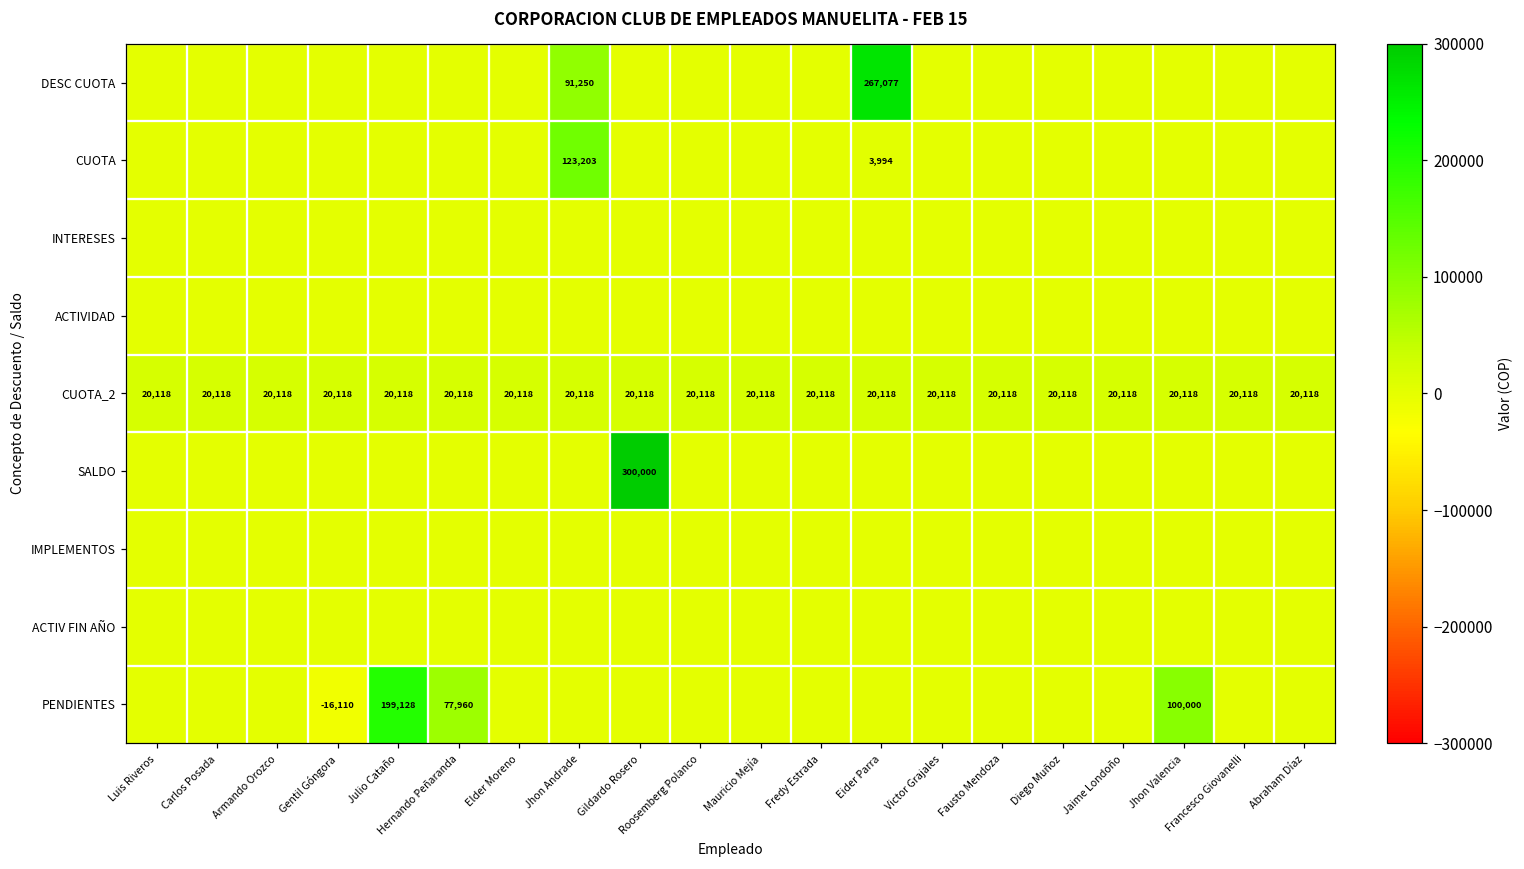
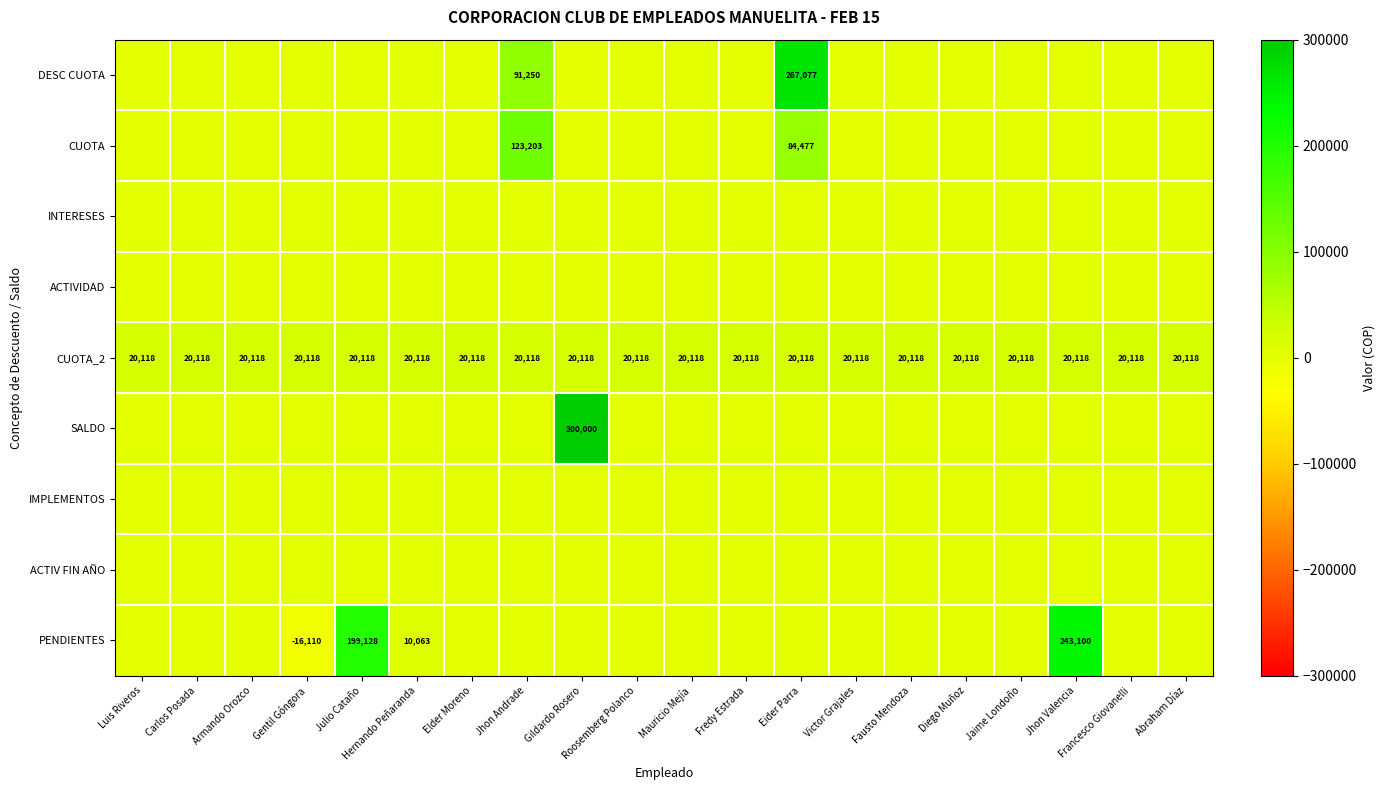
  {
    "DESC CUOTA": {
      "Jhon Andrade": "91,250",
      "Eider Parra": "267,077"
    },
    "CUOTA": {
      "Jhon Andrade": "123,203",
-     "Eider Parra": "3,994"
+     "Eider Parra": "84,477"
    },
    "CUOTA_2": {
      "Luis Riveros": "20,118",
      "Carlos Posada": "20,118",
      "Armando Orozco": "20,118",
      "Gentil Góngora": "20,118",
      "Julio Cataño": "20,118",
      "Hernando Peñaranda": "20,118",
      "Elder Moreno": "20,118",
      "Jhon Andrade": "20,118",
      "Gildardo Rosero": "20,118",
      "Roosemberg Polanco": "20,118",
      "Mauricio Mejía": "20,118",
      "Fredy Estrada": "20,118",
      "Eider Parra": "20,118",
      "Victor Grajales": "20,118",
      "Fausto Mendoza": "20,118",
      "Diego Muñoz": "20,118",
      "Jaime Londoño": "20,118",
      "Jhon Valencia": "20,118",
      "Francesco Giovanelli": "20,118",
      "Abraham Díaz": "20,118"
    },
    "SALDO": {
      "Gildardo Rosero": "300,000"
    },
    "PENDIENTES": {
      "Gentil Góngora": "-16,110",
      "Julio Cataño": "199,128",
-     "Hernando Peñaranda": "77,960",
-     "Jhon Valencia": "100,000"
+     "Hernando Peñaranda": "10,063",
+     "Jhon Valencia": "243,100"
    }
  }
